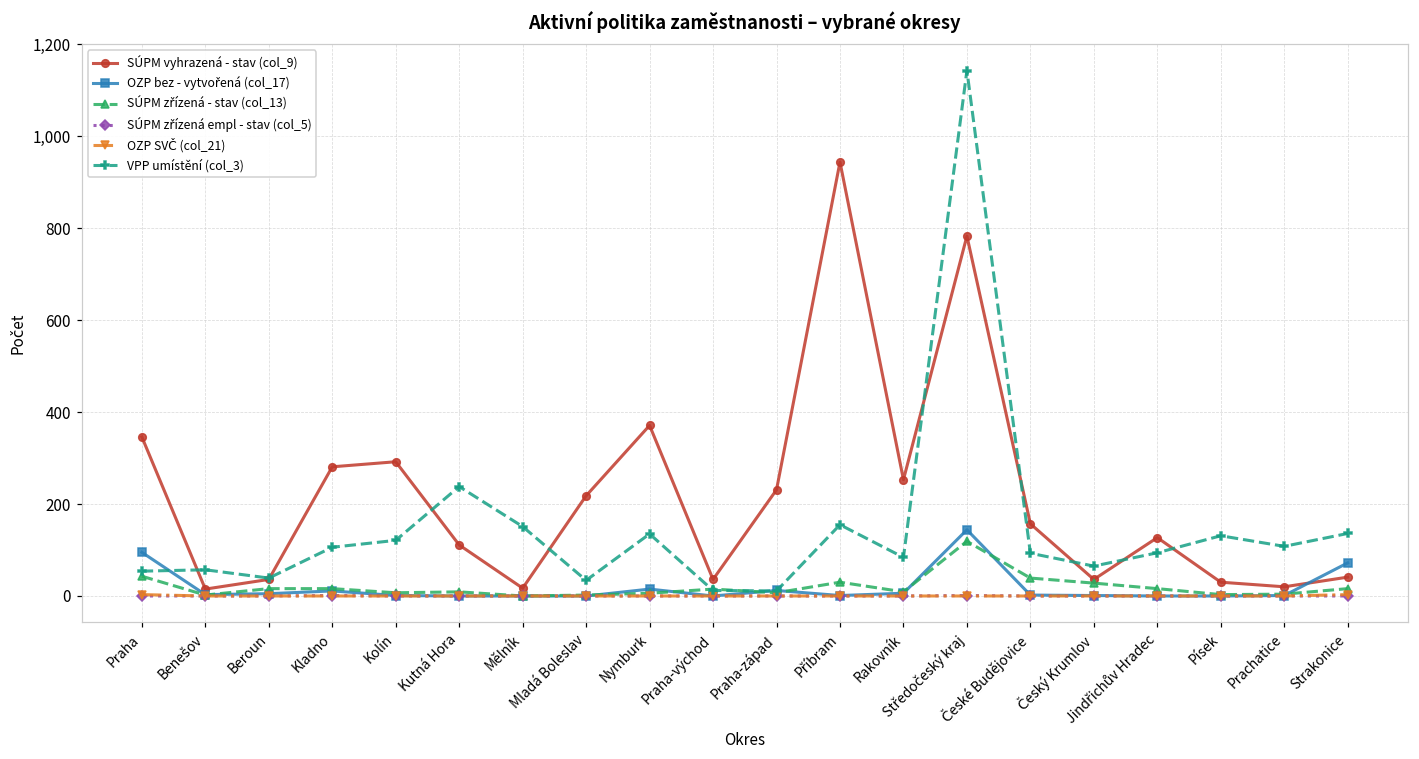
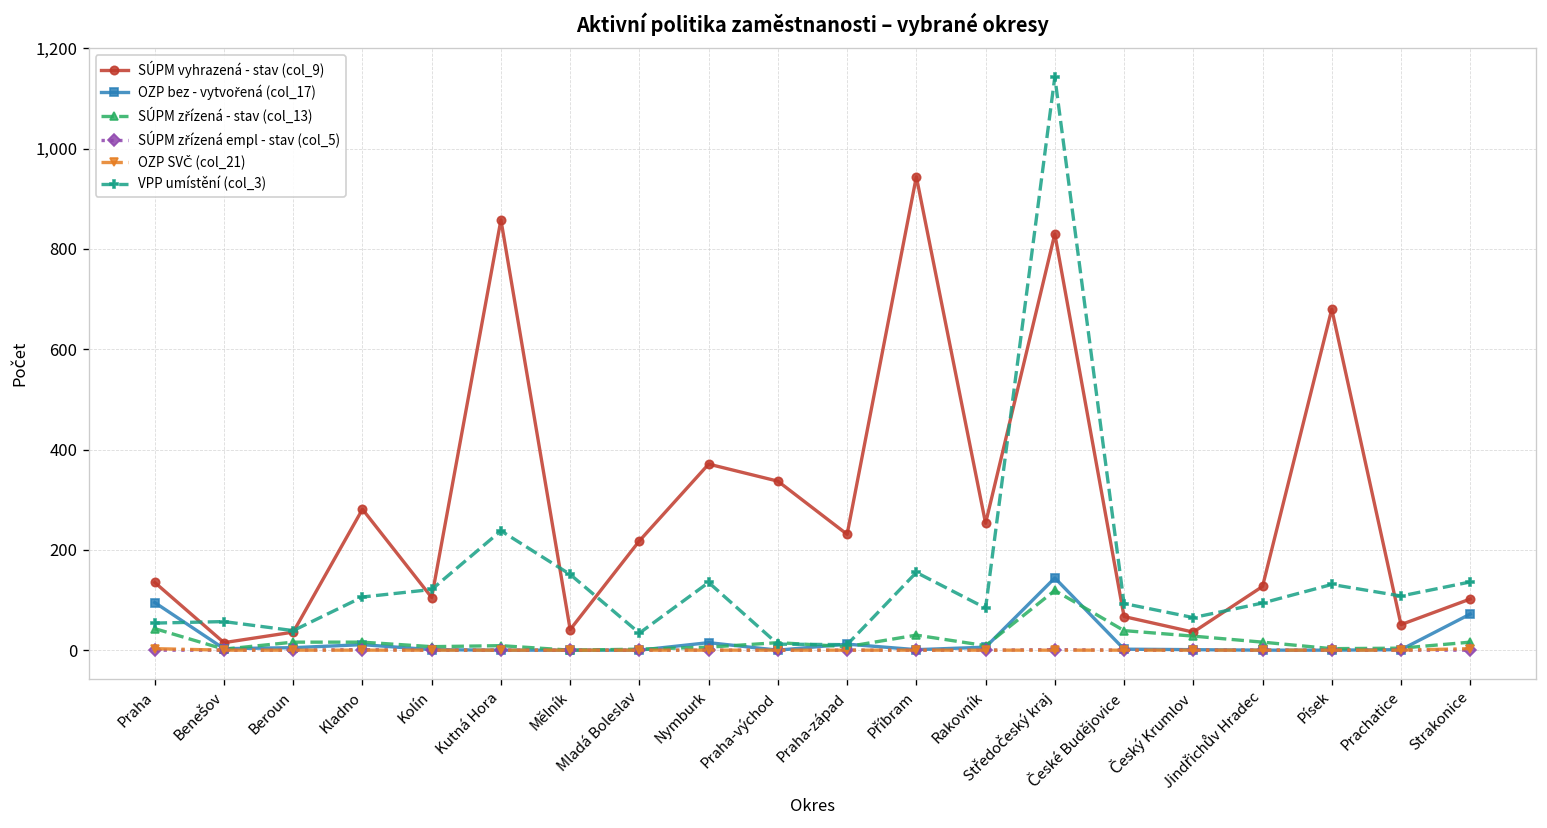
  {
    "SÚPM vyhrazená - stav (col_9)": {
-     "Praha": 350,
+     "Praha": 140,
      "Benešov": 20,
      "Kladno": 280,
-     "Kolín": 290,
-     "Kutná Hora": 110,
-     "Mělník": 20,
+     "Kolín": 110,
+     "Kutná Hora": 860,
+     "Mělník": 40,
      "Mladá Boleslav": 220,
      "Nymburk": 370,
-     "Praha-východ": 40,
+     "Praha-východ": 340,
      "Praha-západ": 230,
      "Příbram": 940,
      "Rakovník": 250,
-     "Středočeský kraj": 780,
-     "České Budějovice": 160,
+     "Středočeský kraj": 830,
+     "České Budějovice": 70,
      "Český Krumlov": 40,
      "Jindřichův Hradec": 130,
-     "Písek": 30,
-     "Prachatice": 20,
-     "Strakonice": 40
+     "Písek": 680,
+     "Prachatice": 50,
+     "Strakonice": 100
    },
    "OZP bez - vytvořená (col_17)": {
      "Praha": 100,
      "Nymburk": 20,
      "Středočeský kraj": 140,
      "Strakonice": 70
    }
  }
